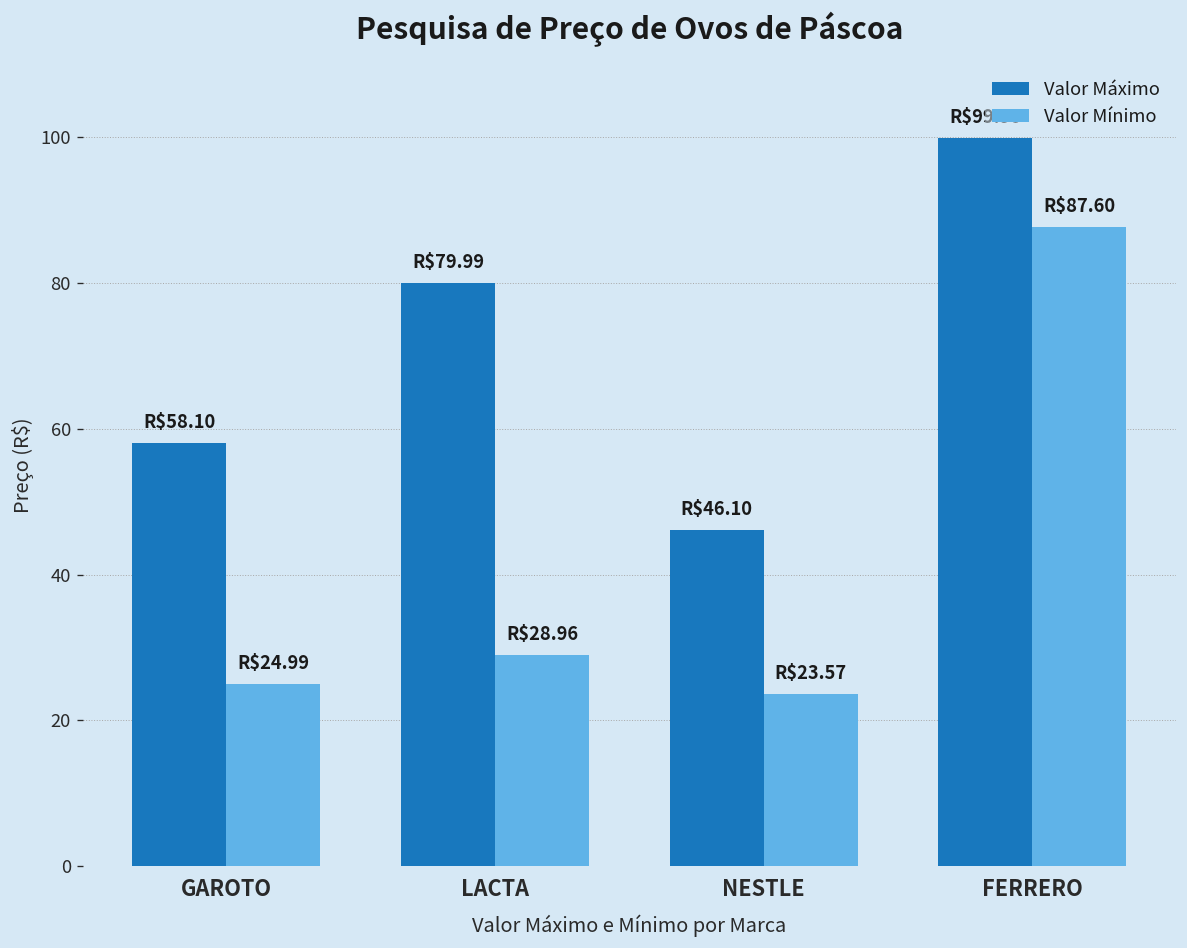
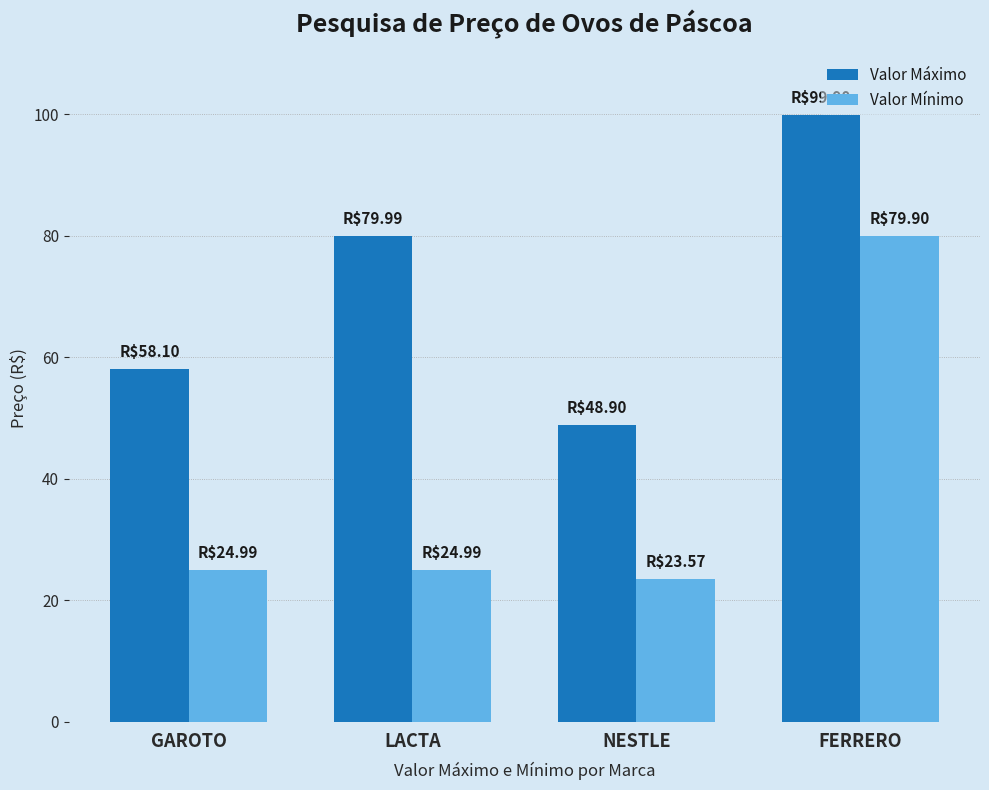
  {
    "Valor Máximo": {
      "GAROTO": "$58.10",
      "LACTA": "$79.99",
-     "NESTLE": "$46.10"
+     "NESTLE": "$48.90"
    },
    "Valor Mínimo": {
      "GAROTO": "$24.99",
-     "LACTA": "$28.96",
+     "LACTA": "$24.99",
      "NESTLE": "$23.57",
-     "FERRERO": "$87.60"
+     "FERRERO": "$79.90"
    }
  }
